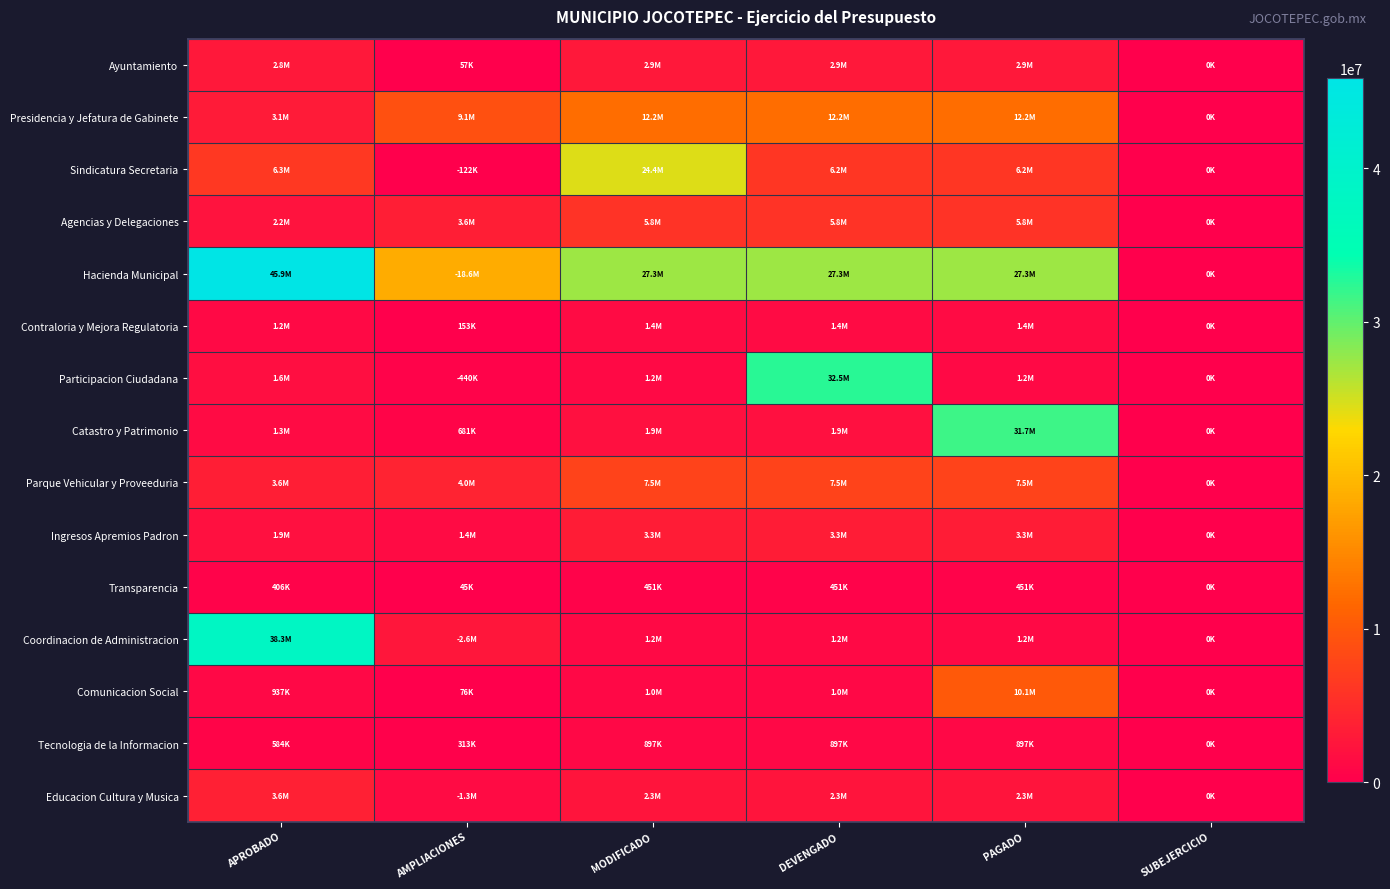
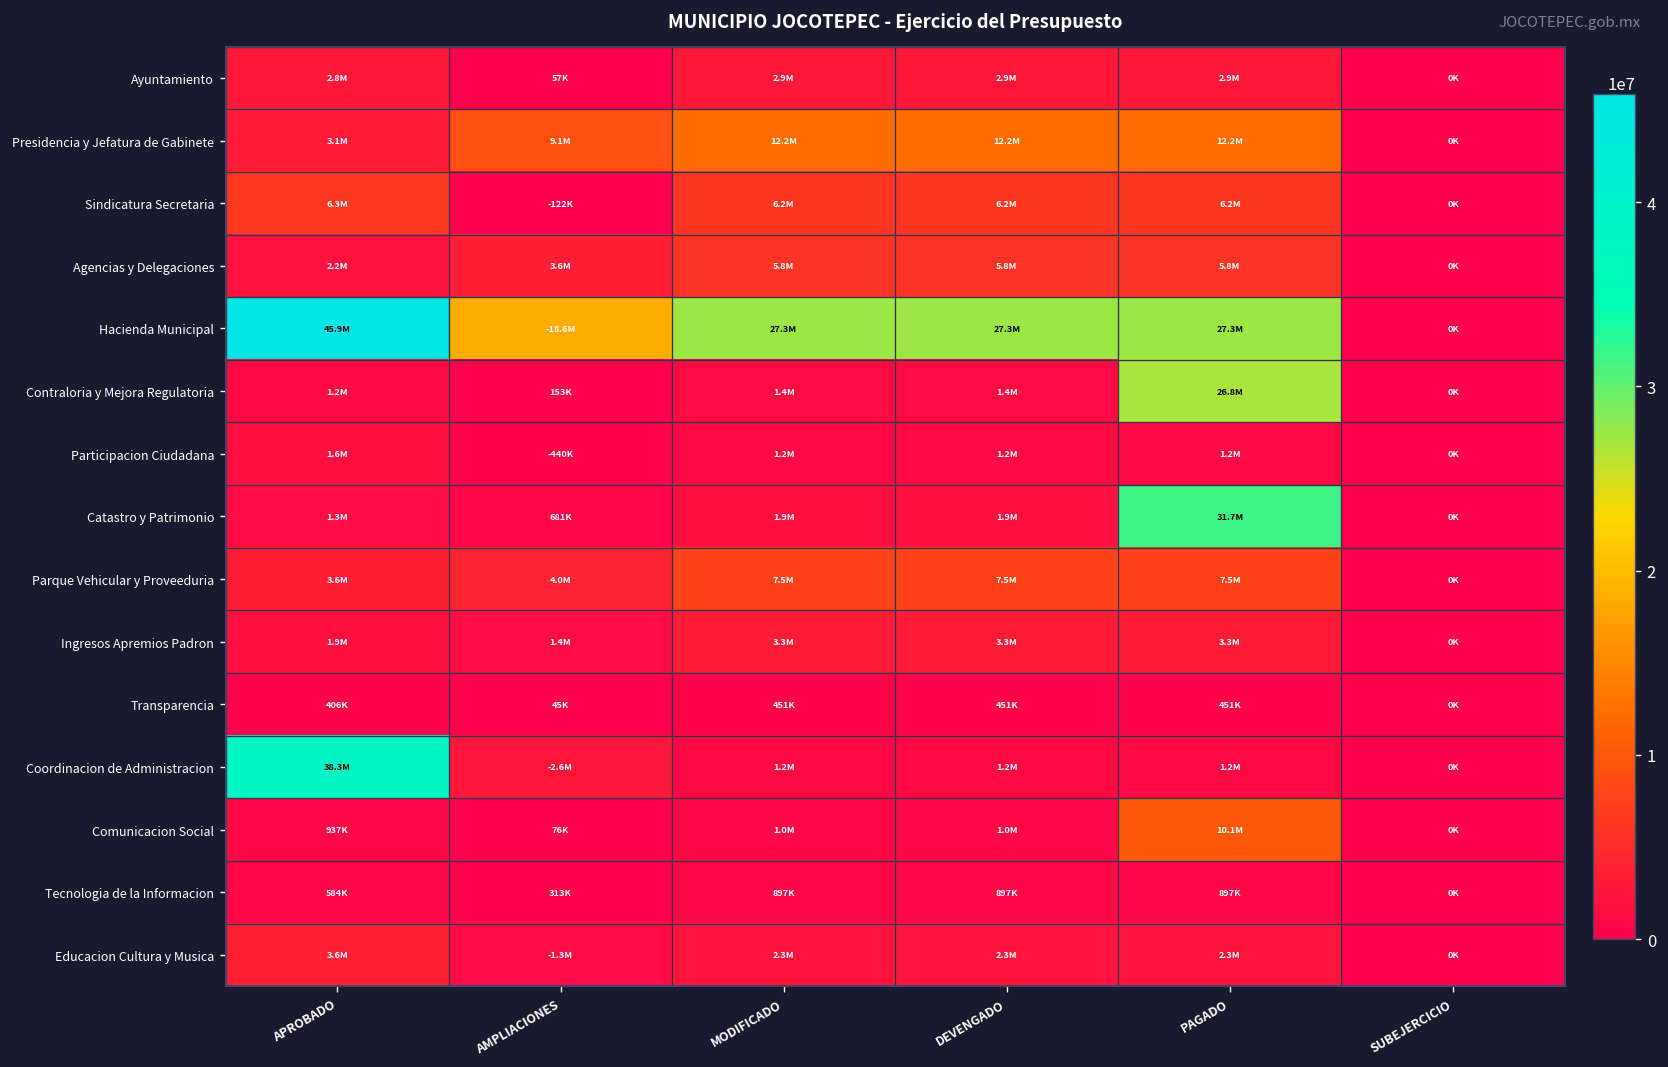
  {
    "Ayuntamiento": {
      "APROBADO": "2.8M",
      "AMPLIACIONES": "57K",
      "MODIFICADO": "2.9M",
      "DEVENGADO": "2.9M",
      "PAGADO": "2.9M",
      "SUBEJERCICIO": "0K"
    },
    "Presidencia y Jefatura de Gabinete": {
      "APROBADO": "3.1M",
      "AMPLIACIONES": "9.1M",
      "MODIFICADO": "12.2M",
      "DEVENGADO": "12.2M",
      "PAGADO": "12.2M",
      "SUBEJERCICIO": "0K"
    },
    "Sindicatura Secretaria": {
      "APROBADO": "6.3M",
      "AMPLIACIONES": "-122K",
-     "MODIFICADO": "24.4M",
+     "MODIFICADO": "6.2M",
      "DEVENGADO": "6.2M",
      "PAGADO": "6.2M",
      "SUBEJERCICIO": "0K"
    },
    "Agencias y Delegaciones": {
      "APROBADO": "2.2M",
      "AMPLIACIONES": "3.6M",
      "MODIFICADO": "5.8M",
      "DEVENGADO": "5.8M",
      "PAGADO": "5.8M",
      "SUBEJERCICIO": "0K"
    },
    "Hacienda Municipal": {
      "APROBADO": "45.9M",
      "AMPLIACIONES": "-18.6M",
      "MODIFICADO": "27.3M",
      "DEVENGADO": "27.3M",
      "PAGADO": "27.3M",
      "SUBEJERCICIO": "0K"
    },
    "Contraloria y Mejora Regulatoria": {
      "APROBADO": "1.2M",
      "AMPLIACIONES": "153K",
      "MODIFICADO": "1.4M",
      "DEVENGADO": "1.4M",
-     "PAGADO": "1.4M",
+     "PAGADO": "26.8M",
      "SUBEJERCICIO": "0K"
    },
    "Participacion Ciudadana": {
      "APROBADO": "1.6M",
      "AMPLIACIONES": "-440K",
      "MODIFICADO": "1.2M",
-     "DEVENGADO": "32.5M",
+     "DEVENGADO": "1.2M",
      "PAGADO": "1.2M",
      "SUBEJERCICIO": "0K"
    },
    "Catastro y Patrimonio": {
      "APROBADO": "1.3M",
      "AMPLIACIONES": "681K",
      "MODIFICADO": "1.9M",
      "DEVENGADO": "1.9M",
      "PAGADO": "31.7M",
      "SUBEJERCICIO": "0K"
    },
    "Parque Vehicular y Proveeduria": {
      "APROBADO": "3.6M",
      "AMPLIACIONES": "4.0M",
      "MODIFICADO": "7.5M",
      "DEVENGADO": "7.5M",
      "PAGADO": "7.5M",
      "SUBEJERCICIO": "0K"
    },
    "Ingresos Apremios Padron": {
      "APROBADO": "1.9M",
      "AMPLIACIONES": "1.4M",
      "MODIFICADO": "3.3M",
      "DEVENGADO": "3.3M",
      "PAGADO": "3.3M",
      "SUBEJERCICIO": "0K"
    },
    "Transparencia": {
      "APROBADO": "406K",
      "AMPLIACIONES": "45K",
      "MODIFICADO": "451K",
      "DEVENGADO": "451K",
      "PAGADO": "451K",
      "SUBEJERCICIO": "0K"
    },
    "Coordinacion de Administracion": {
      "APROBADO": "38.3M",
      "AMPLIACIONES": "-2.6M",
      "MODIFICADO": "1.2M",
      "DEVENGADO": "1.2M",
      "PAGADO": "1.2M",
      "SUBEJERCICIO": "0K"
    },
    "Comunicacion Social": {
      "APROBADO": "937K",
      "AMPLIACIONES": "76K",
      "MODIFICADO": "1.0M",
      "DEVENGADO": "1.0M",
      "PAGADO": "10.1M",
      "SUBEJERCICIO": "0K"
    },
    "Tecnologia de la Informacion": {
      "APROBADO": "584K",
      "AMPLIACIONES": "313K",
      "MODIFICADO": "897K",
      "DEVENGADO": "897K",
      "PAGADO": "897K",
      "SUBEJERCICIO": "0K"
    },
    "Educacion Cultura y Musica": {
      "APROBADO": "3.6M",
      "AMPLIACIONES": "-1.3M",
      "MODIFICADO": "2.3M",
      "DEVENGADO": "2.3M",
      "PAGADO": "2.3M",
      "SUBEJERCICIO": "0K"
    }
  }
